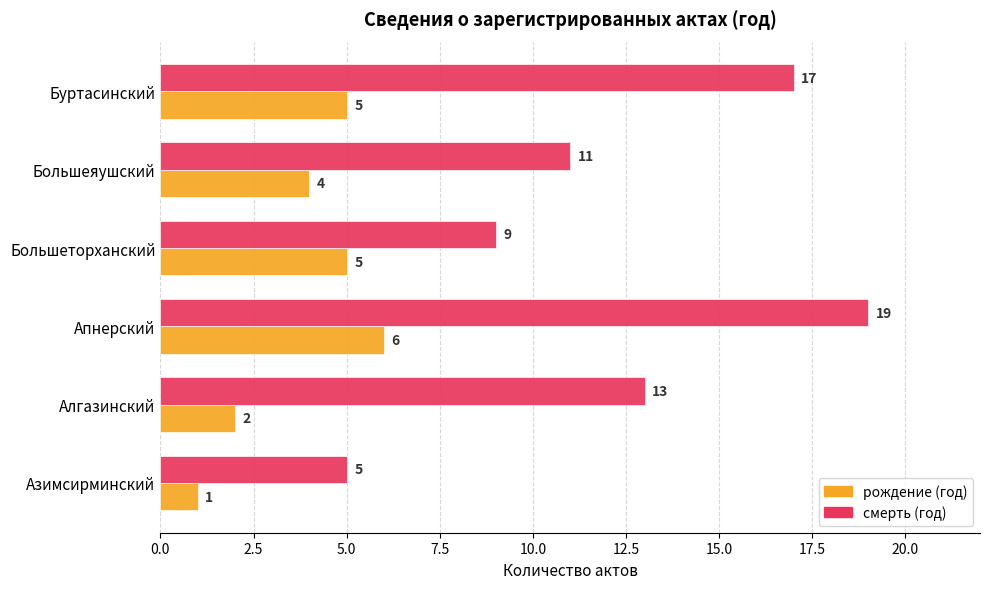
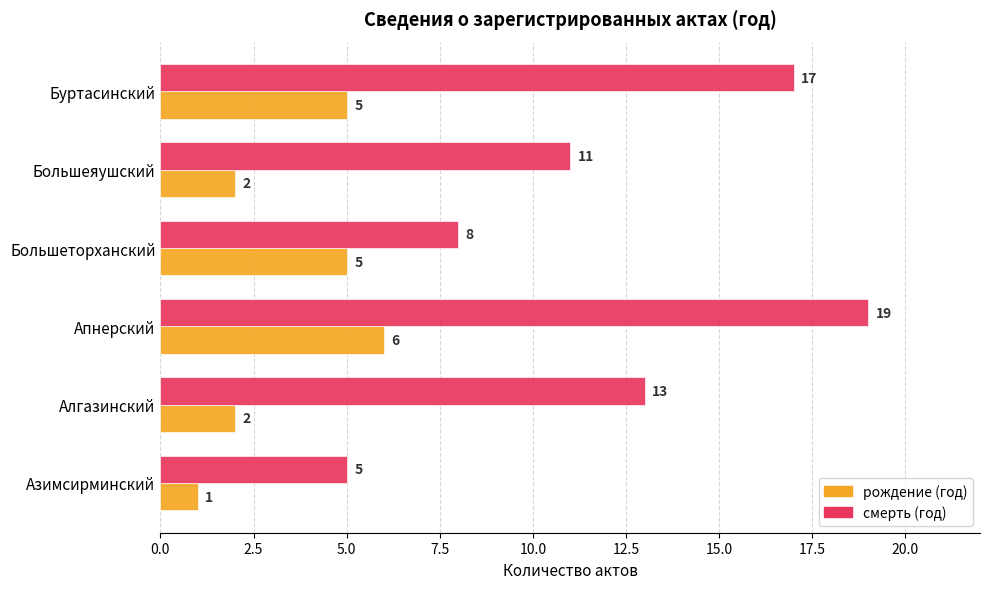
  {
    "рождение (год)": {
      "Буртасинский": 5,
-     "Большеяушский": 4,
+     "Большеяушский": 2,
      "Большеторханский": 5,
      "Апнерский": 6,
      "Алгазинский": 2,
      "Азимсирминский": 1
    },
    "смерть (год)": {
      "Буртасинский": 17,
      "Большеяушский": 11,
-     "Большеторханский": 9,
+     "Большеторханский": 8,
      "Апнерский": 19,
      "Алгазинский": 13,
      "Азимсирминский": 5
    }
  }
